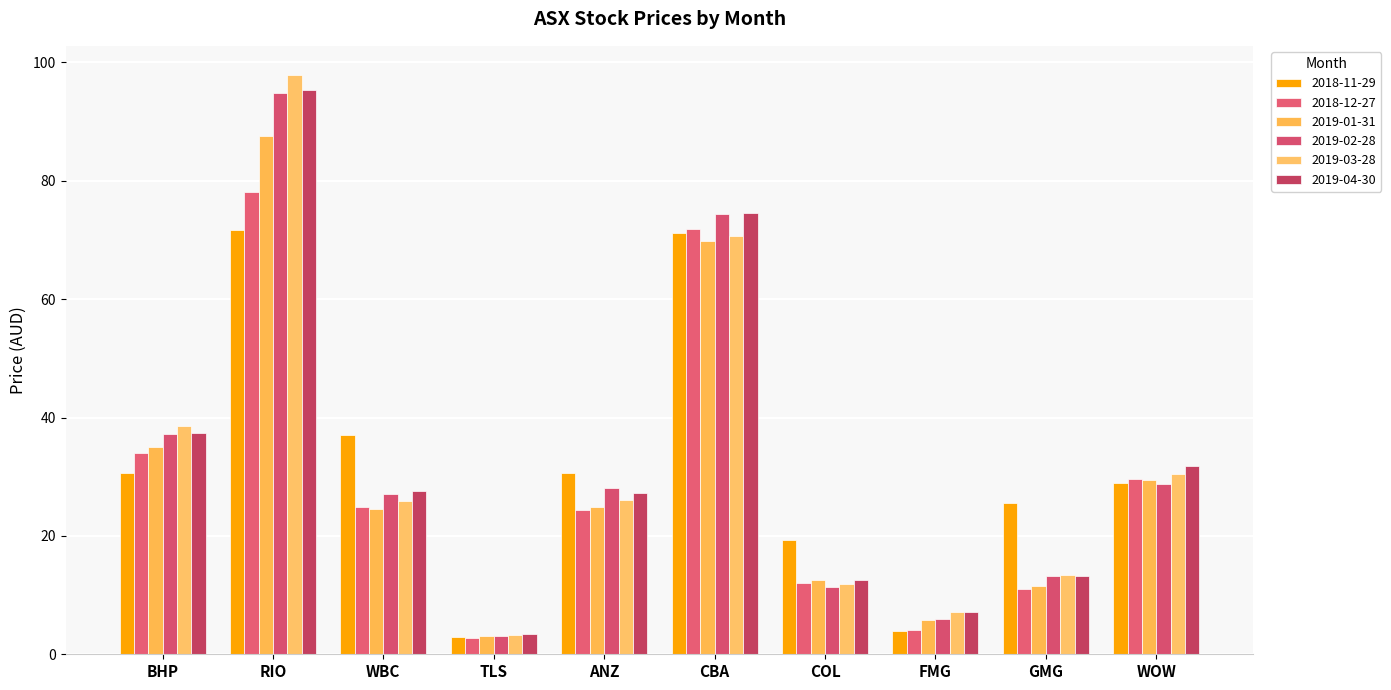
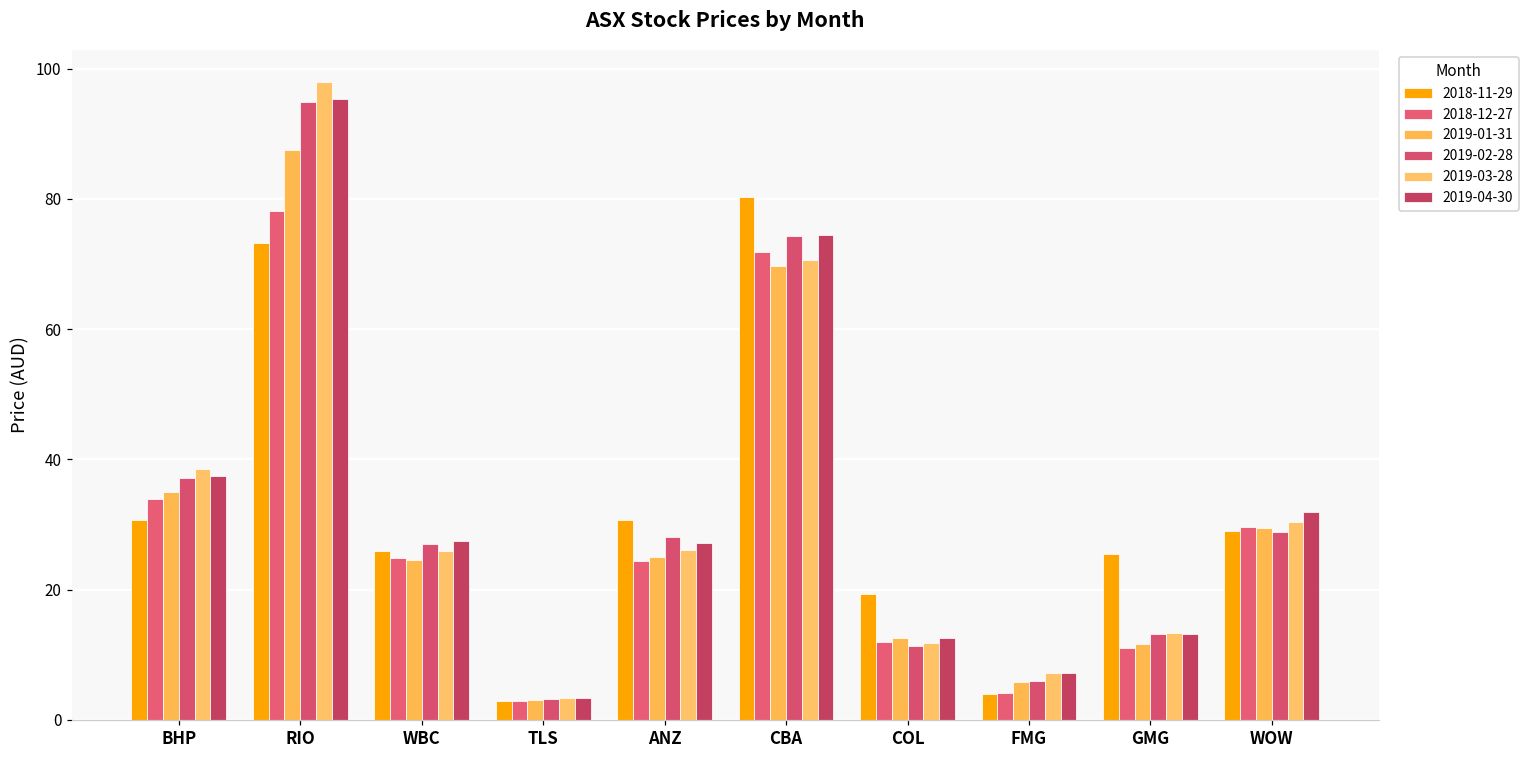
  {
    "2018-11-29": {
      "BHP": 31,
-     "RIO": 72,
-     "WBC": 37,
+     "RIO": 73,
+     "WBC": 26,
      "TLS": 3,
      "ANZ": 31,
-     "CBA": 71,
+     "CBA": 80,
      "COL": 19,
      "FMG": 4,
      "GMG": 26,
      "WOW": 29
    }
  }
